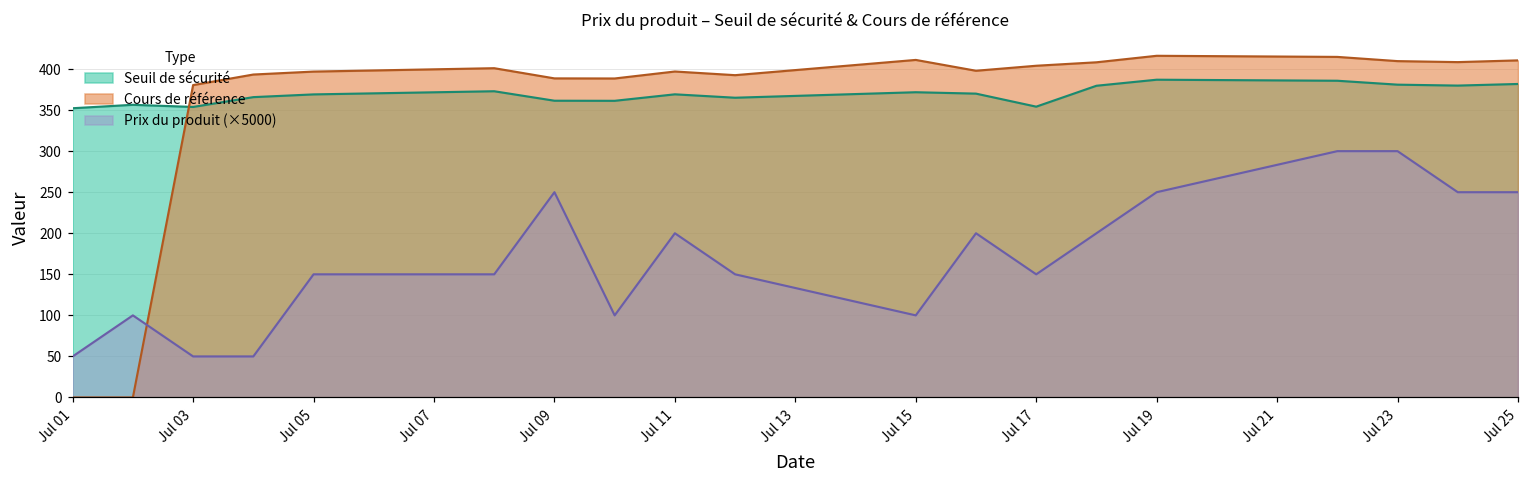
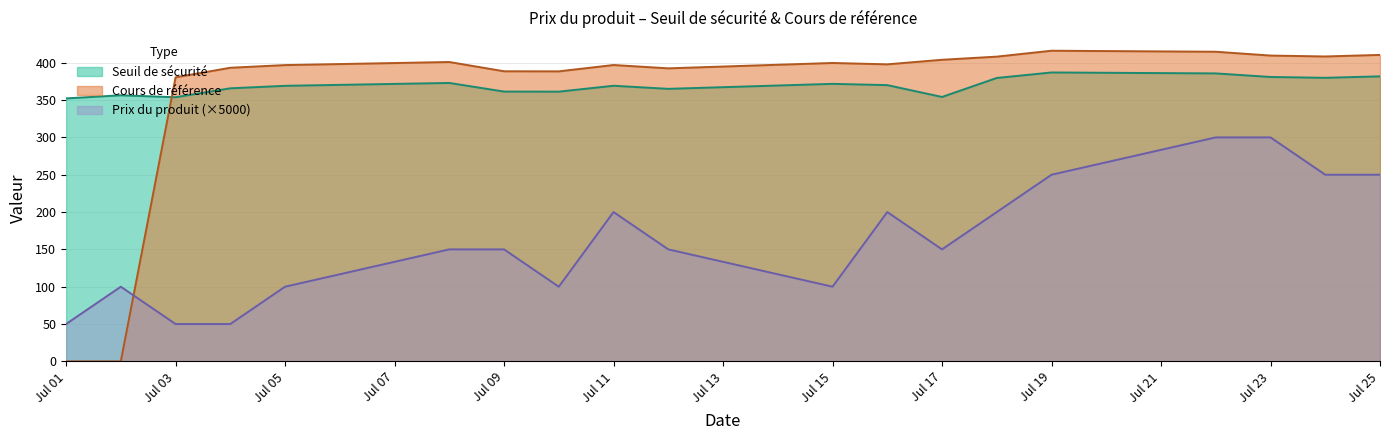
  {
    "Seuil de sécurité": {
      "Jul 01": 350,
      "Jul 03": 350,
      "Jul 05": 370,
      "Jul 09": 360,
      "Jul 11": 370,
      "Jul 15": 370,
      "Jul 17": 350,
      "Jul 19": 390,
      "Jul 23": 380,
      "Jul 25": 380
    },
    "Cours de référence": {
      "Jul 01": 0,
      "Jul 03": 380,
      "Jul 05": 400,
      "Jul 09": 390,
      "Jul 11": 400,
-     "Jul 15": 410,
+     "Jul 15": 400,
      "Jul 17": 400,
      "Jul 19": 420,
      "Jul 23": 410,
      "Jul 25": 410
    },
    "Prix du produit (×5000)": {
      "Jul 01": 50,
      "Jul 03": 50,
-     "Jul 05": 150,
-     "Jul 09": 250,
+     "Jul 05": 100,
+     "Jul 09": 150,
      "Jul 11": 200,
      "Jul 15": 100,
      "Jul 17": 150,
      "Jul 19": 250,
      "Jul 23": 300,
      "Jul 25": 250
    }
  }
